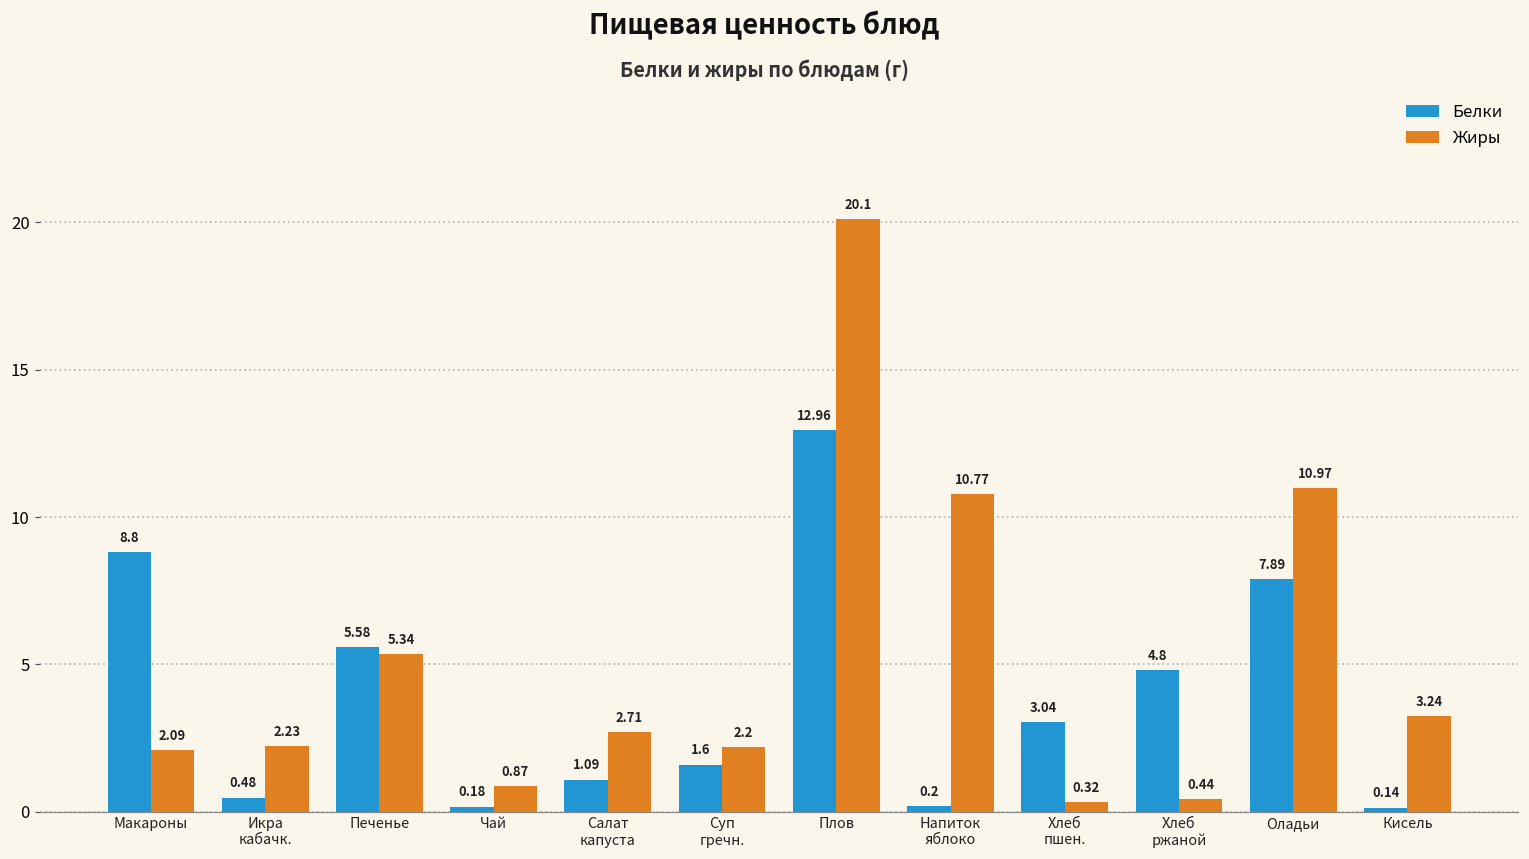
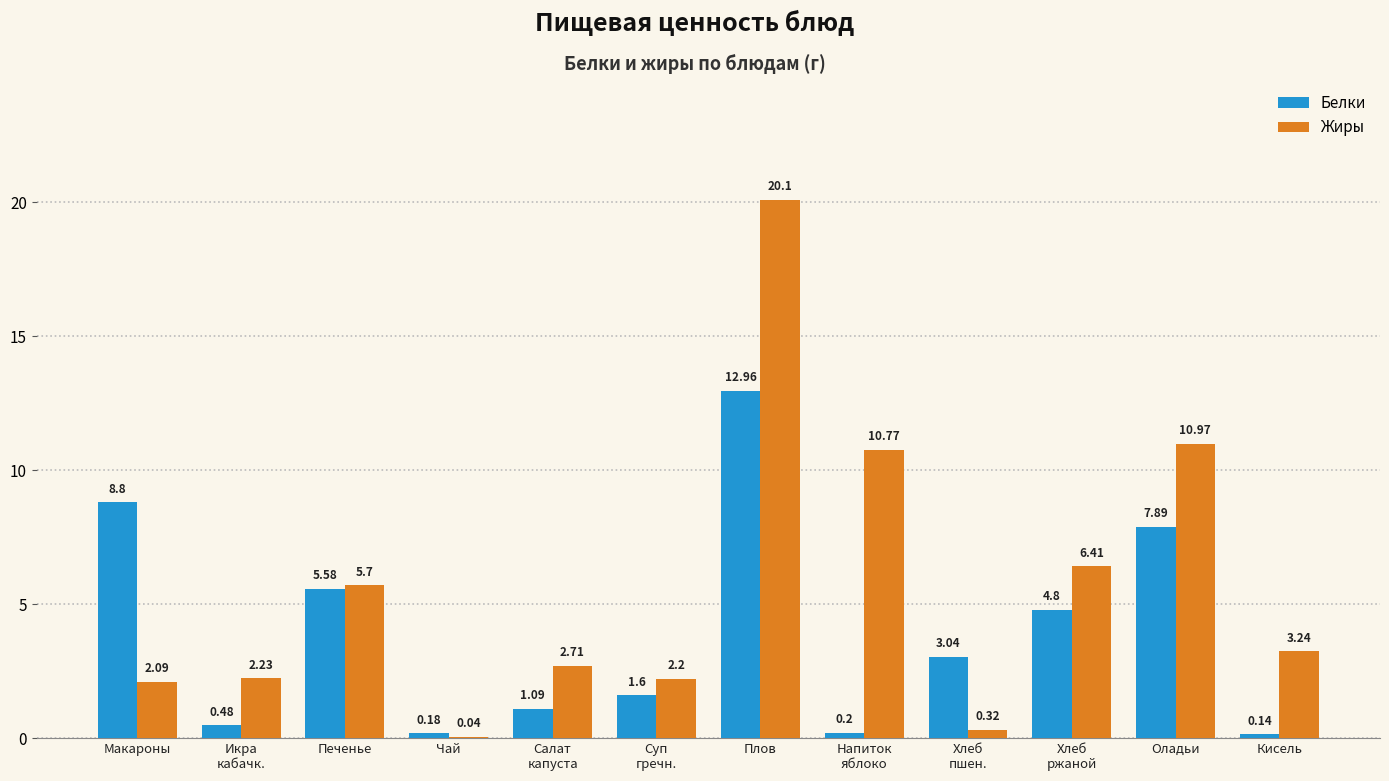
  {
    "Белки": {
      "Макароны": 8.8,
      "Икра кабачк.": 0.48,
      "Печенье": 5.58,
      "Чай": 0.18,
      "Салат капуста": 1.09,
      "Суп гречн.": 1.6,
      "Плов": 12.96,
      "Напиток яблоко": 0.2,
      "Хлеб пшен.": 3.04,
      "Хлеб ржаной": 4.8,
      "Оладьи": 7.89,
      "Кисель": 0.14
    },
    "Жиры": {
      "Макароны": 2.09,
      "Икра кабачк.": 2.23,
-     "Печенье": 5.34,
-     "Чай": 0.87,
+     "Печенье": 5.7,
+     "Чай": 0.04,
      "Салат капуста": 2.71,
      "Суп гречн.": 2.2,
      "Плов": 20.1,
      "Напиток яблоко": 10.77,
      "Хлеб пшен.": 0.32,
-     "Хлеб ржаной": 0.44,
+     "Хлеб ржаной": 6.41,
      "Оладьи": 10.97,
      "Кисель": 3.24
    }
  }
